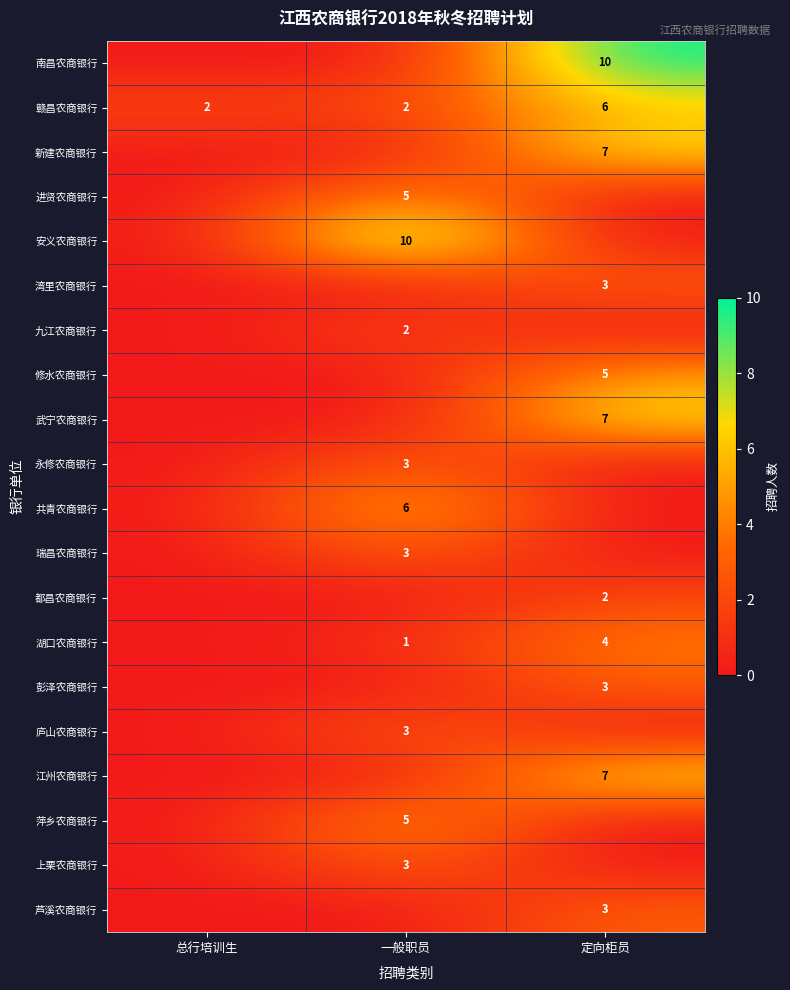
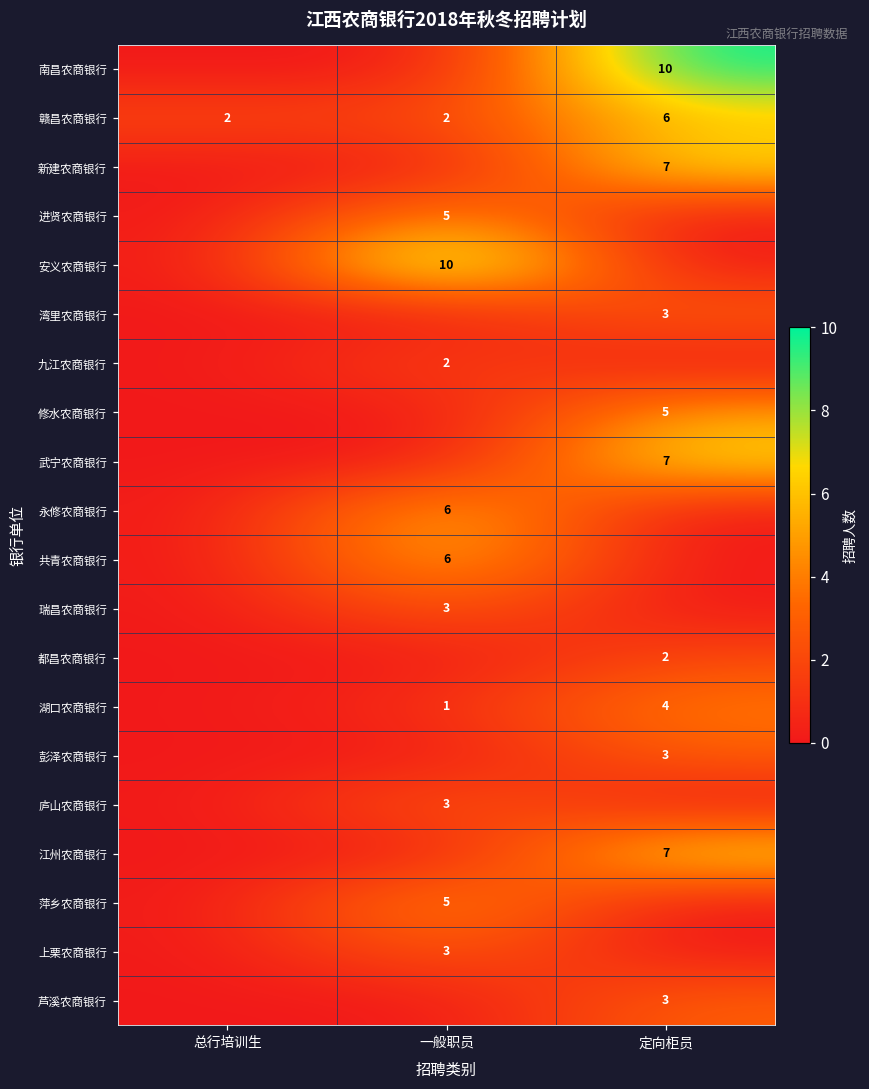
  {
    "南昌农商银行": {
      "定向柜员": 10
    },
    "赣昌农商银行": {
      "总行培训生": 2,
      "一般职员": 2,
      "定向柜员": 6
    },
    "新建农商银行": {
      "定向柜员": 7
    },
    "进贤农商银行": {
      "一般职员": 5
    },
    "安义农商银行": {
      "一般职员": 10
    },
    "湾里农商银行": {
      "定向柜员": 3
    },
    "九江农商银行": {
      "一般职员": 2
    },
    "修水农商银行": {
      "定向柜员": 5
    },
    "武宁农商银行": {
      "定向柜员": 7
    },
    "永修农商银行": {
-     "一般职员": 3
+     "一般职员": 6
    },
    "共青农商银行": {
      "一般职员": 6
    },
    "瑞昌农商银行": {
      "一般职员": 3
    },
    "都昌农商银行": {
      "定向柜员": 2
    },
    "湖口农商银行": {
      "一般职员": 1,
      "定向柜员": 4
    },
    "彭泽农商银行": {
      "定向柜员": 3
    },
    "庐山农商银行": {
      "一般职员": 3
    },
    "江州农商银行": {
      "定向柜员": 7
    },
    "萍乡农商银行": {
      "一般职员": 5
    },
    "上栗农商银行": {
      "一般职员": 3
    },
    "芦溪农商银行": {
      "定向柜员": 3
    }
  }
